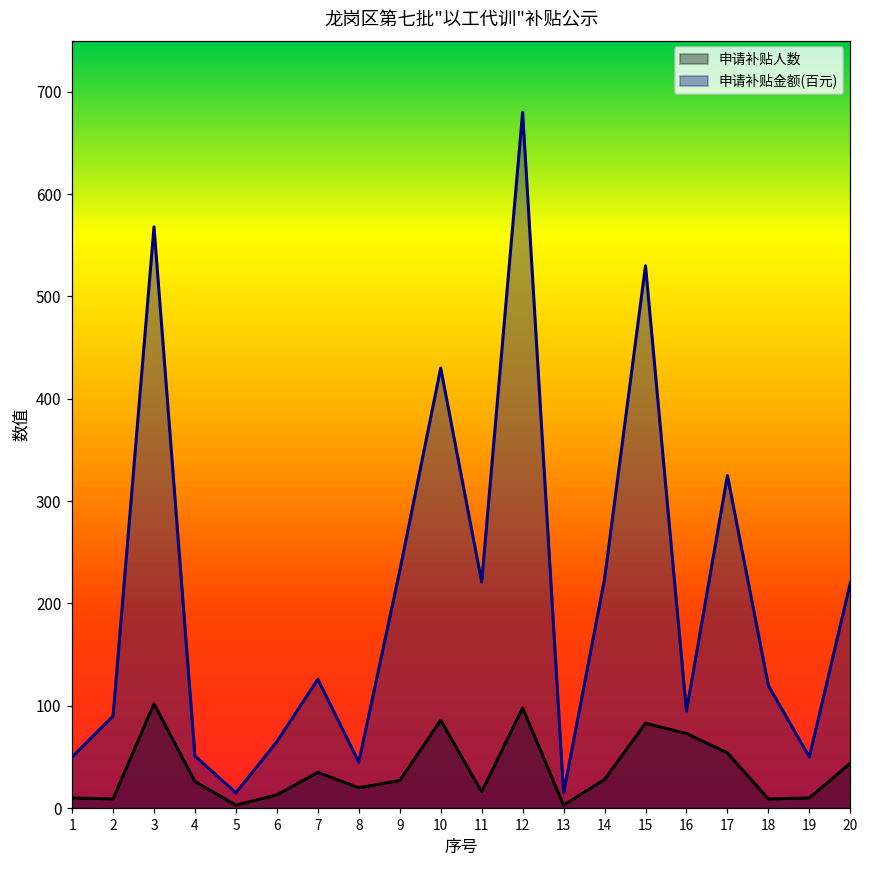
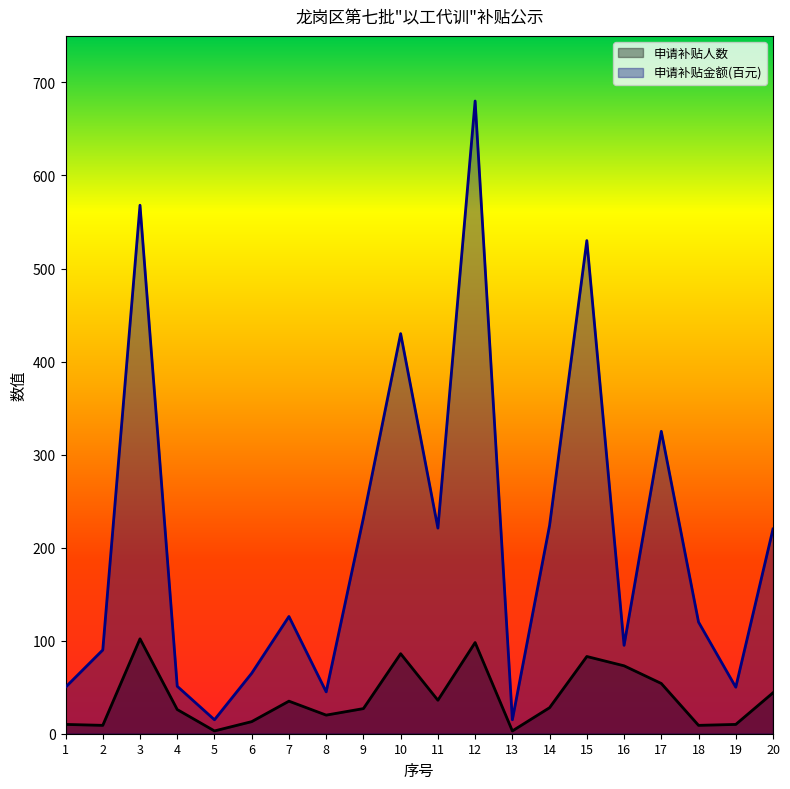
  {
    "申请补贴人数": {
      "1": 10,
      "2": 10,
      "3": 100,
      "4": 30,
      "5": 0,
      "6": 10,
      "7": 40,
      "8": 20,
      "9": 30,
      "10": 90,
-     "11": 20,
+     "11": 40,
      "12": 100,
      "13": 0,
      "14": 30,
      "15": 80,
      "16": 70,
      "17": 50,
      "18": 10,
      "19": 10,
      "20": 40
    },
    "申请补贴金额(百元)": {
      "1": 50,
      "2": 90,
      "3": 570,
      "4": 50,
      "5": 20,
      "6": 70,
      "7": 130,
      "8": 50,
      "9": 230,
      "10": 430,
      "11": 220,
      "12": 680,
      "13": 20,
      "14": 220,
      "15": 530,
      "16": 100,
      "17": 330,
      "18": 120,
      "19": 50,
      "20": 220
    }
  }
